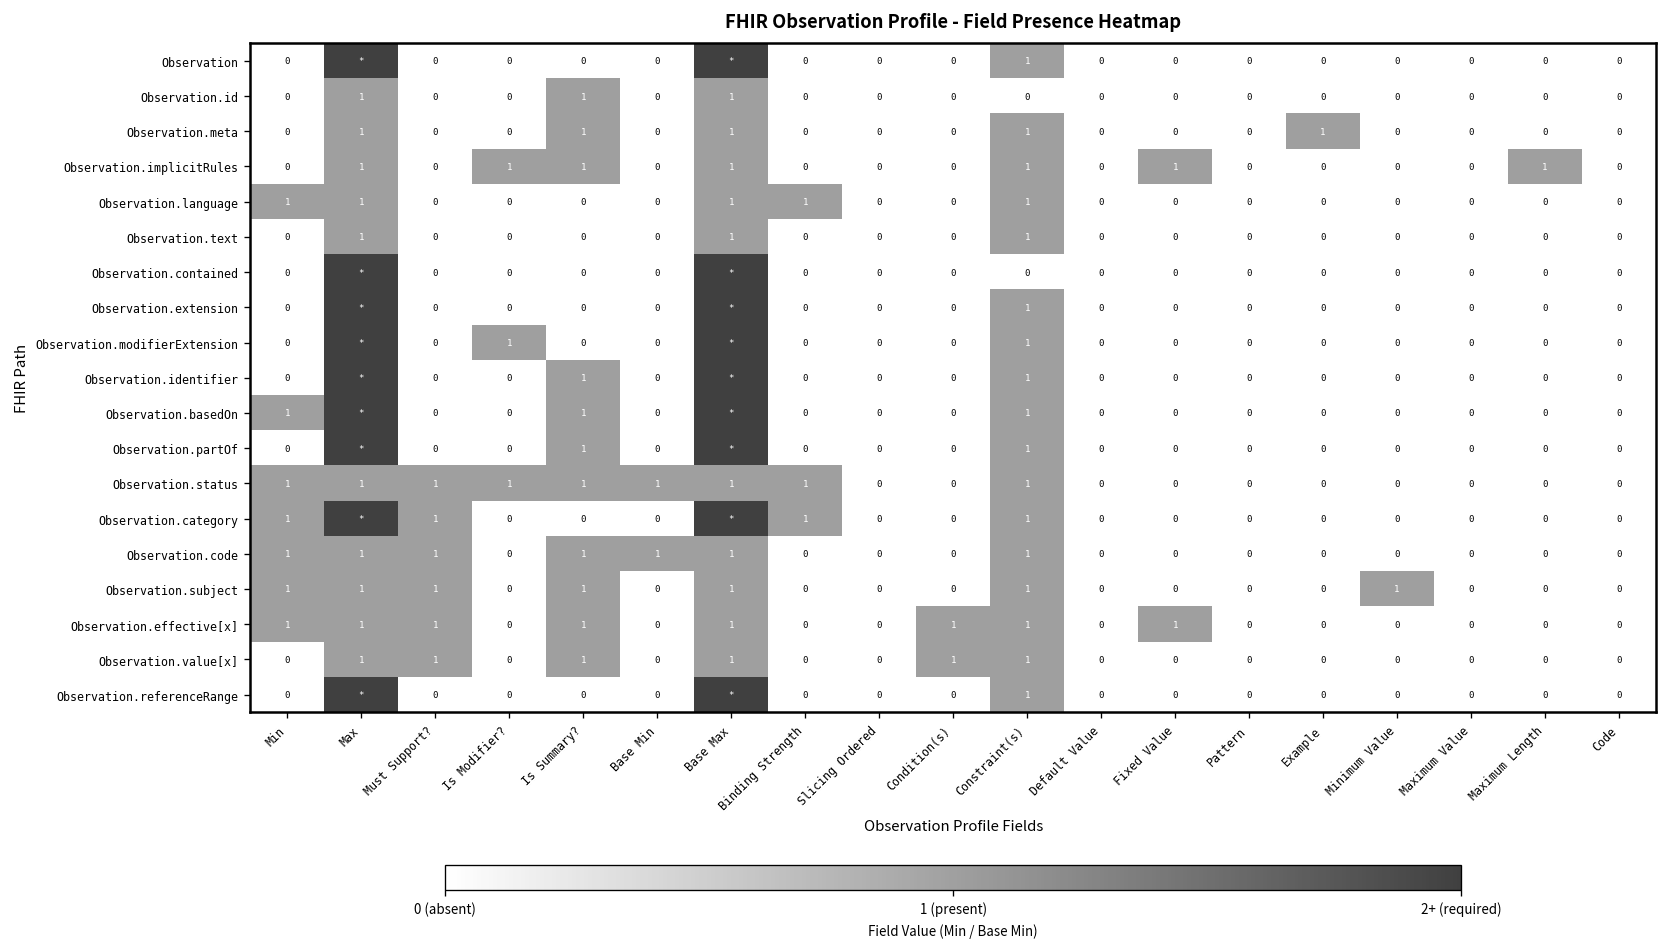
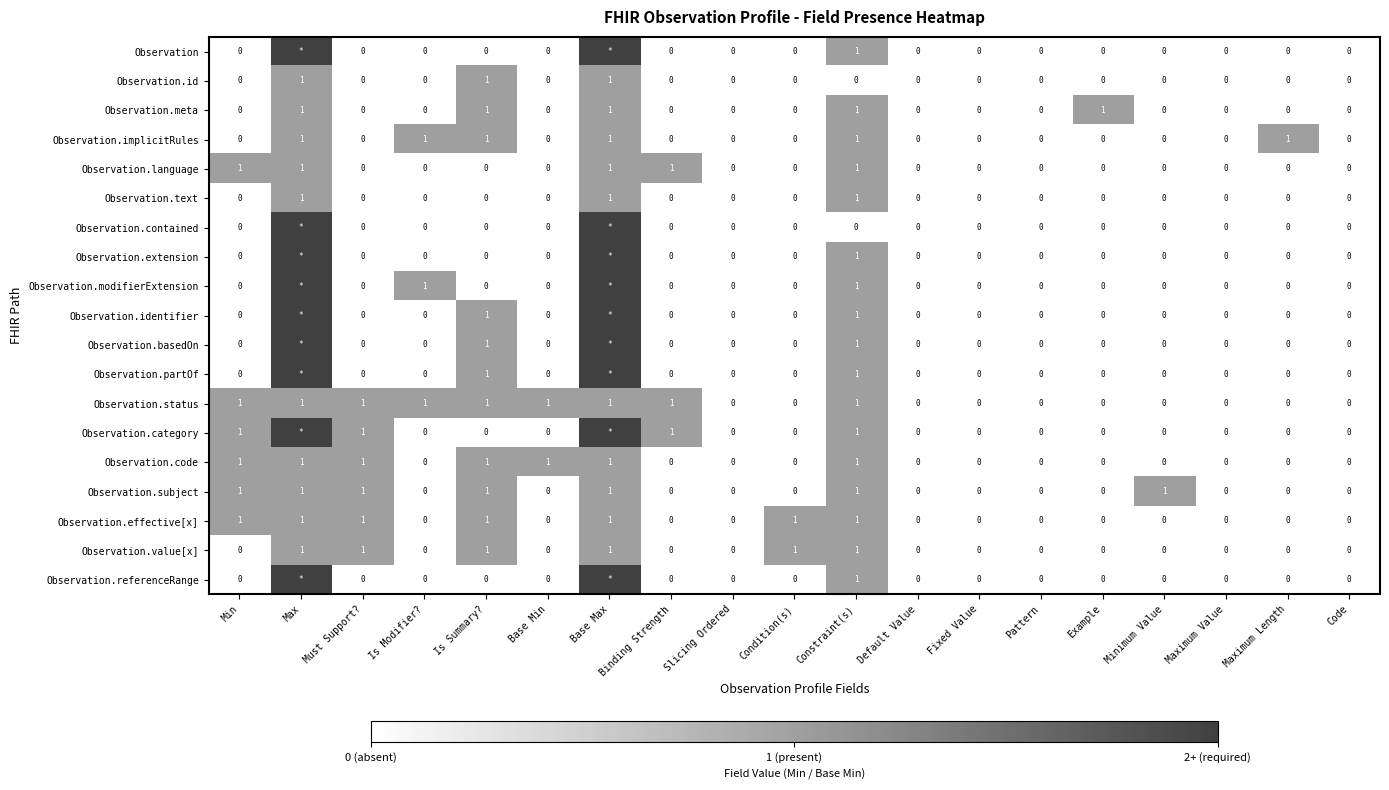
  {
    "Observation.implicitRules": {
      "Min": 0,
      "Max": 1,
      "Must Support?": 0,
      "Is Modifier?": 1,
      "Is Summary?": 1,
      "Base Min": 0,
      "Base Max": 1,
      "Binding Strength": 0,
      "Slicing Ordered": 0,
      "Condition(s)": 0,
      "Constraint(s)": 1,
      "Default Value": 0,
-     "Fixed Value": 1,
+     "Fixed Value": 0,
      "Pattern": 0,
      "Example": 0,
      "Minimum Value": 0,
      "Maximum Value": 0,
      "Maximum Length": 1,
      "Code": 0
    },
    "Observation.basedOn": {
-     "Min": 1,
+     "Min": 0,
      "Must Support?": 0,
      "Is Modifier?": 0,
      "Is Summary?": 1,
      "Base Min": 0,
      "Binding Strength": 0,
      "Slicing Ordered": 0,
      "Condition(s)": 0,
      "Constraint(s)": 1,
      "Default Value": 0,
      "Fixed Value": 0,
      "Pattern": 0,
      "Example": 0,
      "Minimum Value": 0,
      "Maximum Value": 0,
      "Maximum Length": 0,
      "Code": 0
    },
    "Observation.effective[x]": {
      "Min": 1,
      "Max": 1,
      "Must Support?": 1,
      "Is Modifier?": 0,
      "Is Summary?": 1,
      "Base Min": 0,
      "Base Max": 1,
      "Binding Strength": 0,
      "Slicing Ordered": 0,
      "Condition(s)": 1,
      "Constraint(s)": 1,
      "Default Value": 0,
-     "Fixed Value": 1,
+     "Fixed Value": 0,
      "Pattern": 0,
      "Example": 0,
      "Minimum Value": 0,
      "Maximum Value": 0,
      "Maximum Length": 0,
      "Code": 0
    }
  }
